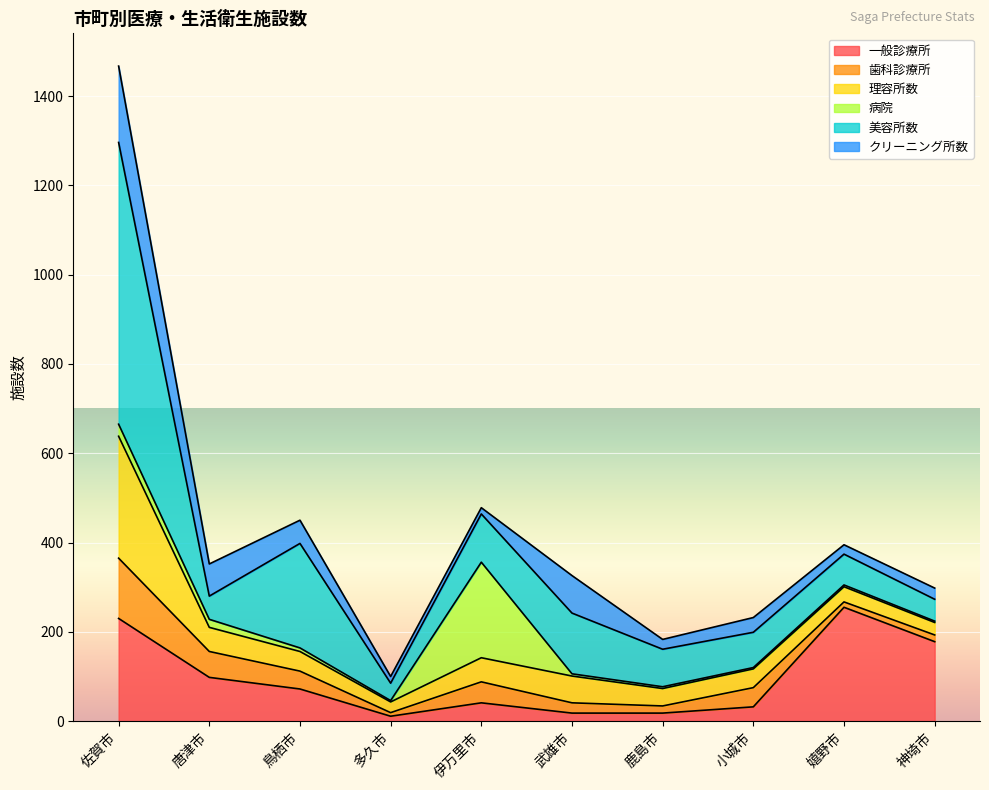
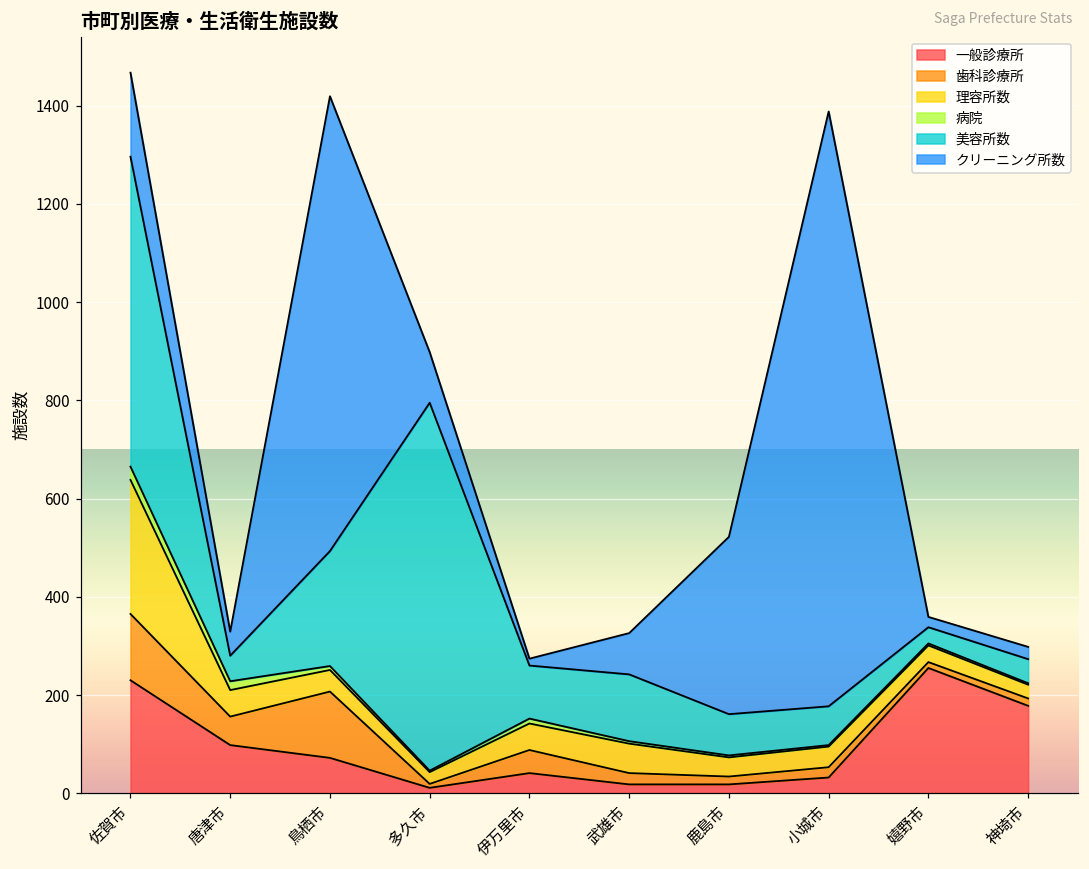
  {
    "一般診療所": {
      "佐賀市": 230,
      "唐津市": 100,
      "鳥栖市": 70,
      "多久市": 10,
      "伊万里市": 40,
      "武雄市": 20,
      "鹿島市": 20,
      "小城市": 30,
      "嬉野市": 260,
      "神埼市": 180
    },
    "歯科診療所": {
      "佐賀市": 140,
      "唐津市": 60,
-     "鳥栖市": 40,
+     "鳥栖市": 140,
      "多久市": 10,
      "伊万里市": 50,
      "武雄市": 20,
      "鹿島市": 20,
-     "小城市": 40,
+     "小城市": 20,
      "嬉野市": 10,
      "神埼市": 20
    },
    "理容所数": {
      "佐賀市": 270,
      "唐津市": 50,
      "鳥栖市": 40,
      "伊万里市": 50
    },
    "病院": {
      "佐賀市": 30,
      "唐津市": 20,
      "鳥栖市": 10,
-     "伊万里市": 210
+     "伊万里市": 10
    },
    "美容所数": {
      "佐賀市": 630,
      "唐津市": 50,
      "鳥栖市": 230,
-     "多久市": 40,
+     "多久市": 750,
      "伊万里市": 110,
      "武雄市": 140,
      "鹿島市": 80,
      "小城市": 80,
-     "嬉野市": 70,
+     "嬉野市": 30,
      "神埼市": 50
    },
    "クリーニング所数": {
      "佐賀市": 170,
-     "唐津市": 70,
-     "鳥栖市": 50,
-     "多久市": 20,
+     "唐津市": 50,
+     "鳥栖市": 930,
+     "多久市": 100,
      "伊万里市": 10,
      "武雄市": 80,
-     "鹿島市": 20,
-     "小城市": 30,
+     "鹿島市": 360,
+     "小城市": 1210,
      "嬉野市": 20,
      "神埼市": 30
    }
  }
